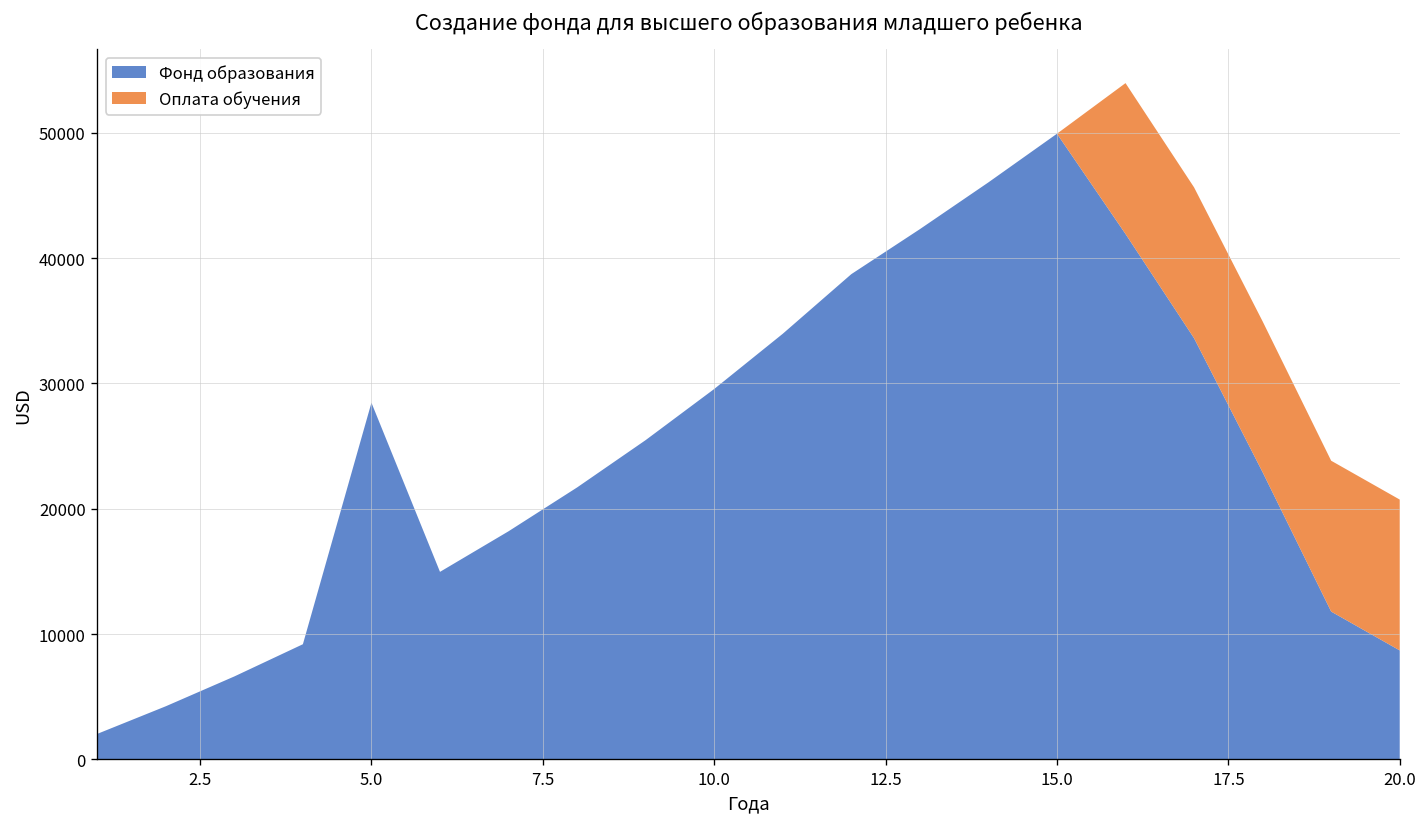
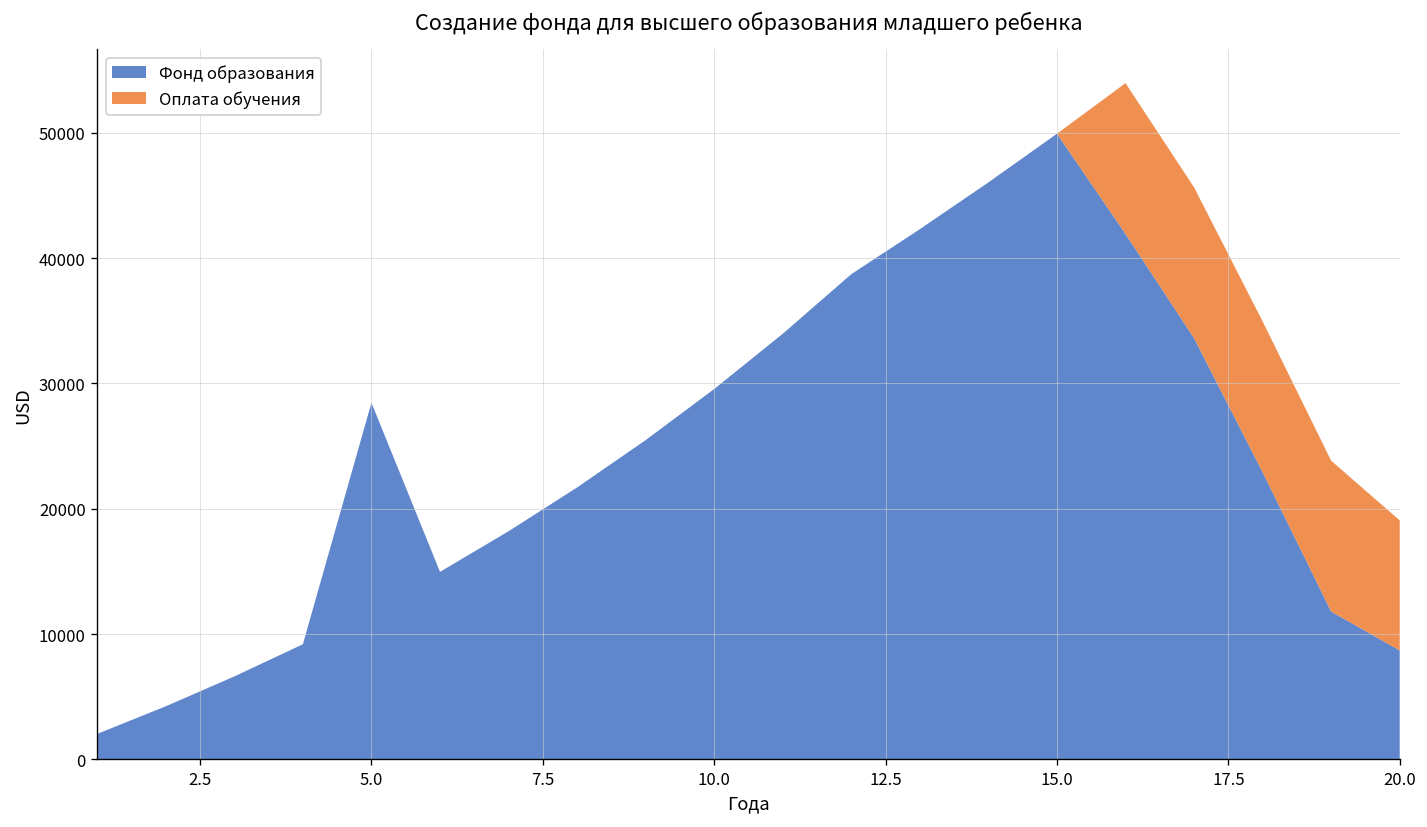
  {
    "Фонд образования": {
      "20.0": 8700
    },
    "Оплата обучения": {
-     "20.0": 12000
+     "20.0": 10400
    }
  }
